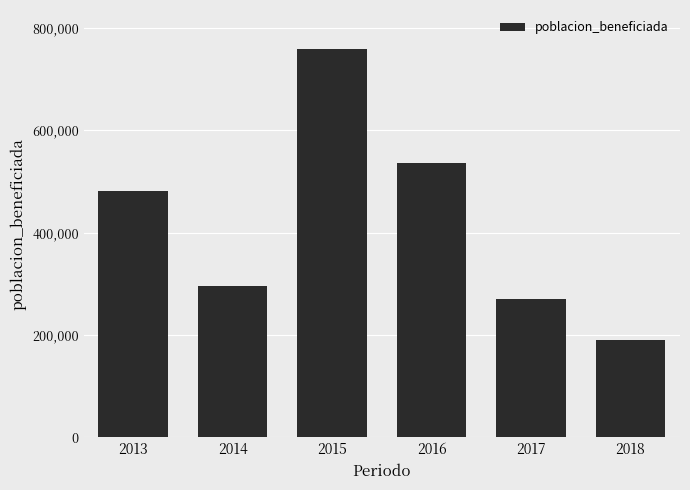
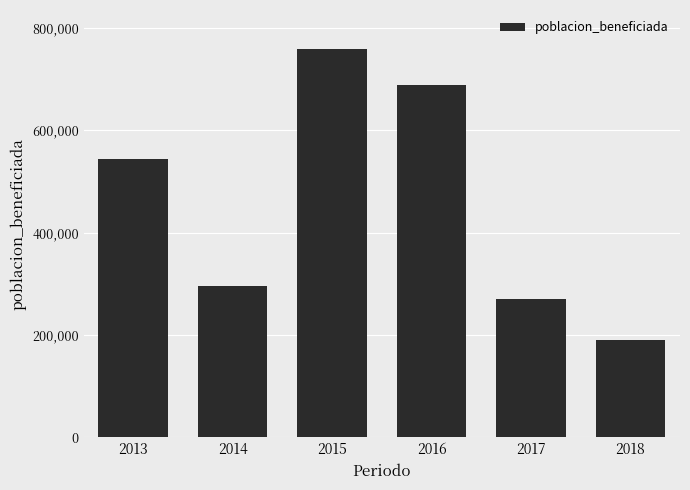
  {
-   "2013": "480,000",
+   "2013": "540,000",
    "2014": "290,000",
    "2015": "760,000",
-   "2016": "540,000",
+   "2016": "690,000",
    "2017": "270,000",
    "2018": "190,000"
  }
